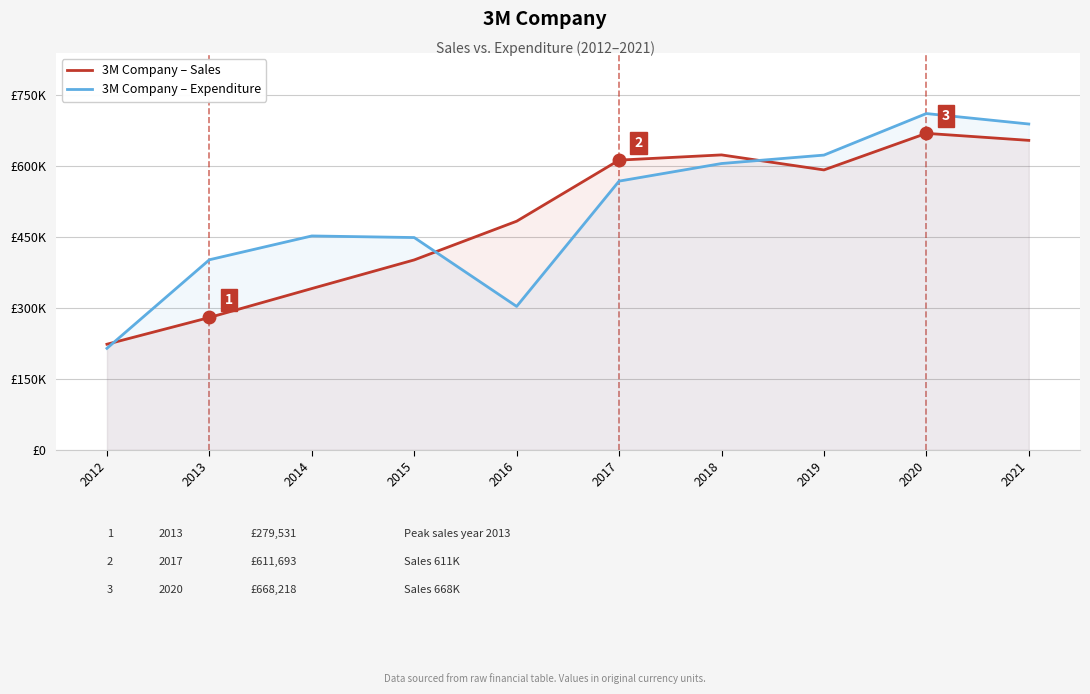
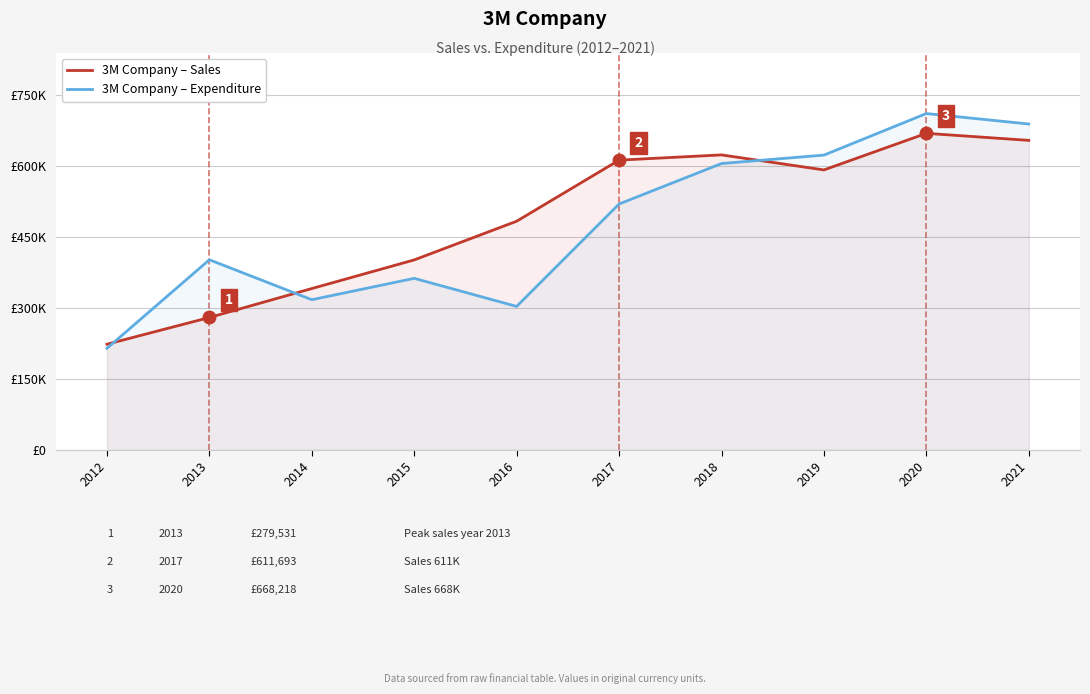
  {
    "3M Company – Expenditure": {
      "2012": "£210000",
      "2013": "£400000",
-     "2014": "£450000",
-     "2015": "£450000",
+     "2014": "£320000",
+     "2015": "£360000",
      "2016": "£300000",
-     "2017": "£570000",
+     "2017": "£520000",
      "2018": "£600000",
      "2019": "£620000",
      "2021": "£690000"
    }
  }
